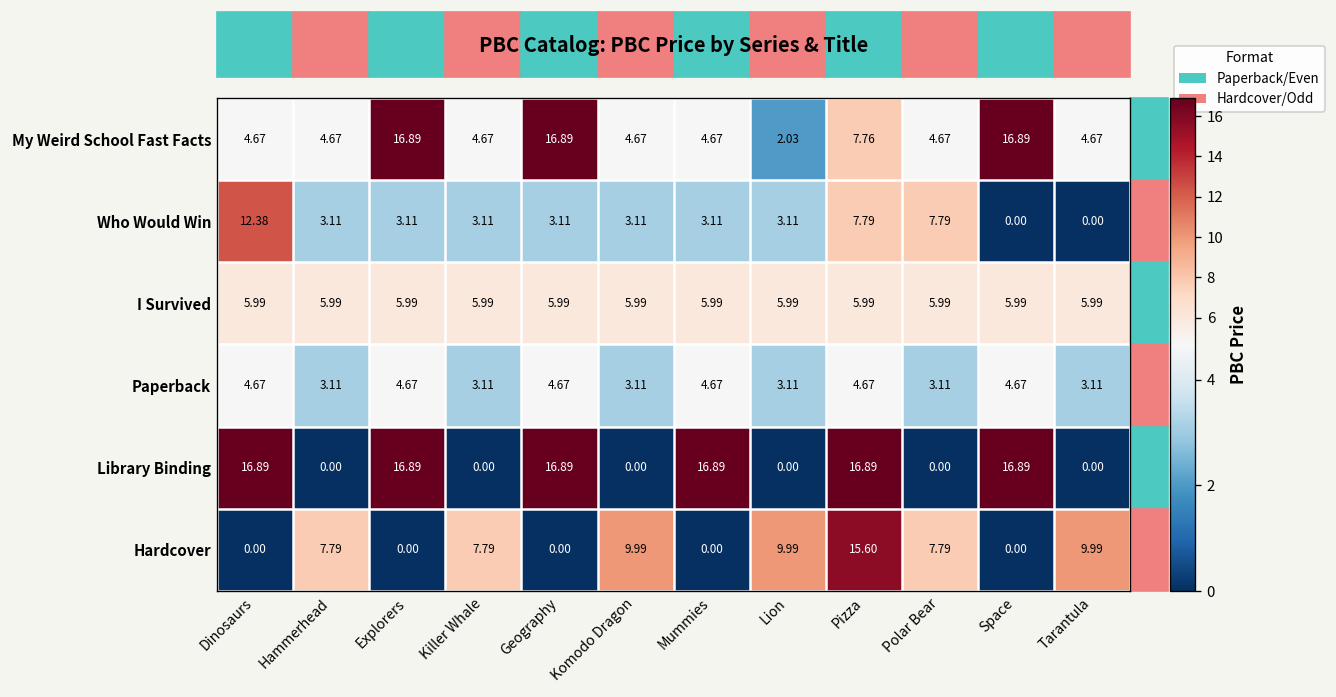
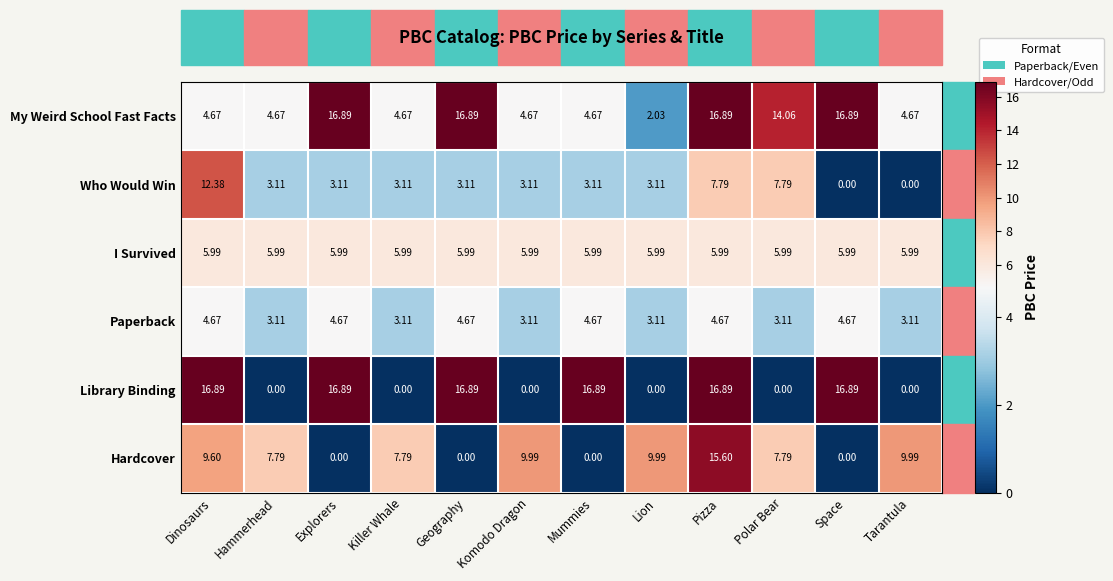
  {
    "My Weird School Fast Facts": {
      "Dinosaurs": 4.67,
      "Hammerhead": 4.67,
      "Explorers": 16.89,
      "Killer Whale": 4.67,
      "Geography": 16.89,
      "Komodo Dragon": 4.67,
      "Mummies": 4.67,
      "Lion": 2.03,
-     "Pizza": 7.76,
-     "Polar Bear": 4.67,
+     "Pizza": 16.89,
+     "Polar Bear": 14.06,
      "Space": 16.89,
      "Tarantula": 4.67
    },
    "Who Would Win": {
      "Dinosaurs": 12.38,
      "Hammerhead": 3.11,
      "Explorers": 3.11,
      "Killer Whale": 3.11,
      "Geography": 3.11,
      "Komodo Dragon": 3.11,
      "Mummies": 3.11,
      "Lion": 3.11,
      "Pizza": 7.79,
      "Polar Bear": 7.79,
      "Space": 0.00,
      "Tarantula": 0.00
    },
    "I Survived": {
      "Dinosaurs": 5.99,
      "Hammerhead": 5.99,
      "Explorers": 5.99,
      "Killer Whale": 5.99,
      "Geography": 5.99,
      "Komodo Dragon": 5.99,
      "Mummies": 5.99,
      "Lion": 5.99,
      "Pizza": 5.99,
      "Polar Bear": 5.99,
      "Space": 5.99,
      "Tarantula": 5.99
    },
    "Paperback": {
      "Dinosaurs": 4.67,
      "Hammerhead": 3.11,
      "Explorers": 4.67,
      "Killer Whale": 3.11,
      "Geography": 4.67,
      "Komodo Dragon": 3.11,
      "Mummies": 4.67,
      "Lion": 3.11,
      "Pizza": 4.67,
      "Polar Bear": 3.11,
      "Space": 4.67,
      "Tarantula": 3.11
    },
    "Library Binding": {
      "Dinosaurs": 16.89,
      "Hammerhead": 0.00,
      "Explorers": 16.89,
      "Killer Whale": 0.00,
      "Geography": 16.89,
      "Komodo Dragon": 0.00,
      "Mummies": 16.89,
      "Lion": 0.00,
      "Pizza": 16.89,
      "Polar Bear": 0.00,
      "Space": 16.89,
      "Tarantula": 0.00
    },
    "Hardcover": {
-     "Dinosaurs": 0.00,
+     "Dinosaurs": 9.60,
      "Hammerhead": 7.79,
      "Explorers": 0.00,
      "Killer Whale": 7.79,
      "Geography": 0.00,
      "Komodo Dragon": 9.99,
      "Mummies": 0.00,
      "Lion": 9.99,
      "Pizza": 15.60,
      "Polar Bear": 7.79,
      "Space": 0.00,
      "Tarantula": 9.99
    }
  }
